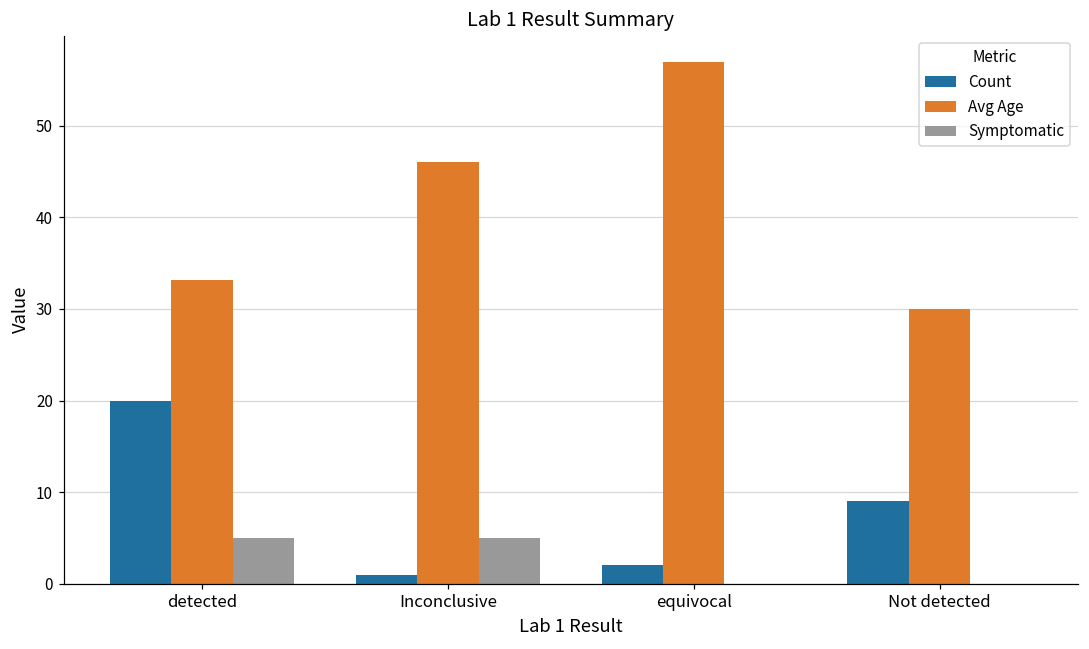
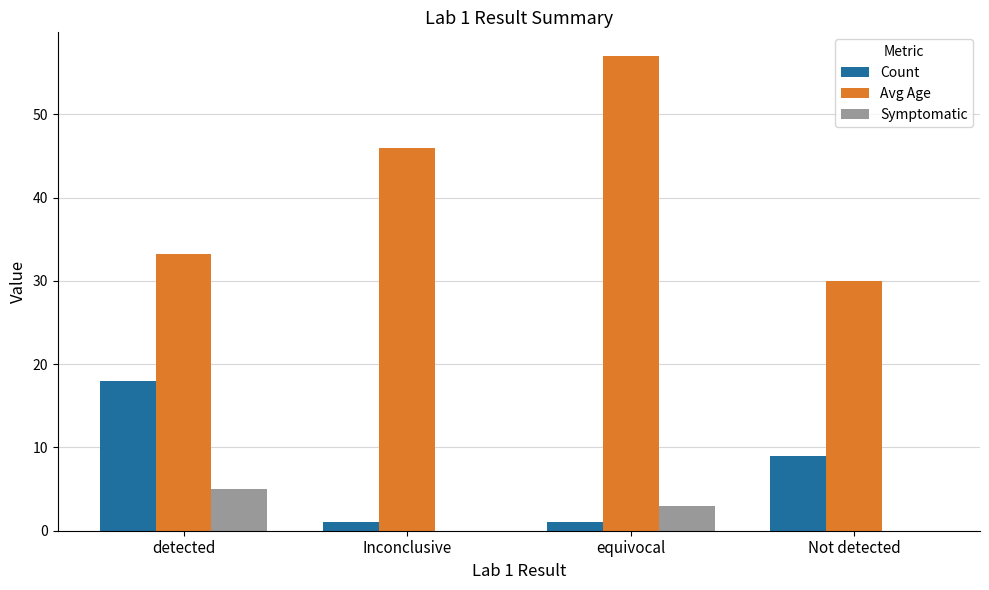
  {
    "Count": {
-     "detected": 20,
+     "detected": 18,
      "Inconclusive": 1,
-     "equivocal": 2,
+     "equivocal": 1,
      "Not detected": 9
    },
    "Avg Age": {
      "detected": 33,
      "Inconclusive": 46,
      "equivocal": 57,
      "Not detected": 30
    },
    "Symptomatic": {
      "detected": 5,
-     "Inconclusive": 5,
-     "equivocal": 0,
+     "Inconclusive": 0,
+     "equivocal": 3,
      "Not detected": 0
    }
  }
